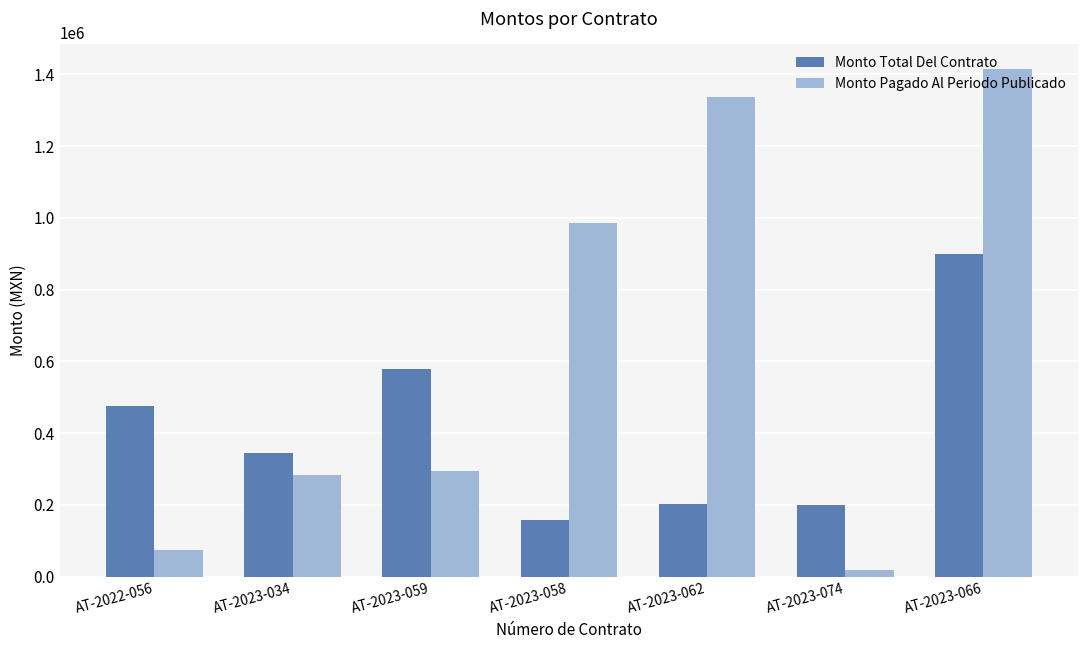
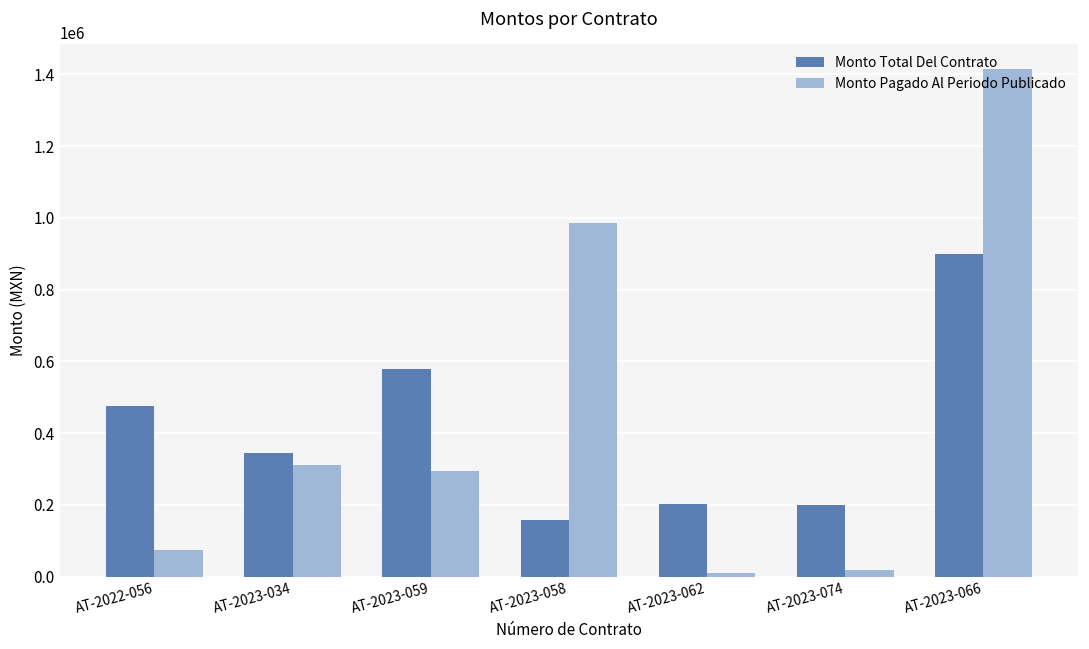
  {
    "Monto Total Del Contrato": {
      "AT-2022-056": 470000,
      "AT-2023-034": 350000,
      "AT-2023-059": 580000,
      "AT-2023-058": 160000,
      "AT-2023-062": 200000,
      "AT-2023-074": 200000,
      "AT-2023-066": 900000
    },
    "Monto Pagado Al Periodo Publicado": {
      "AT-2022-056": 80000,
-     "AT-2023-034": 280000,
+     "AT-2023-034": 310000,
      "AT-2023-059": 300000,
      "AT-2023-058": 990000,
-     "AT-2023-062": 1340000,
+     "AT-2023-062": 10000,
      "AT-2023-074": 20000,
      "AT-2023-066": 1410000
    }
  }
